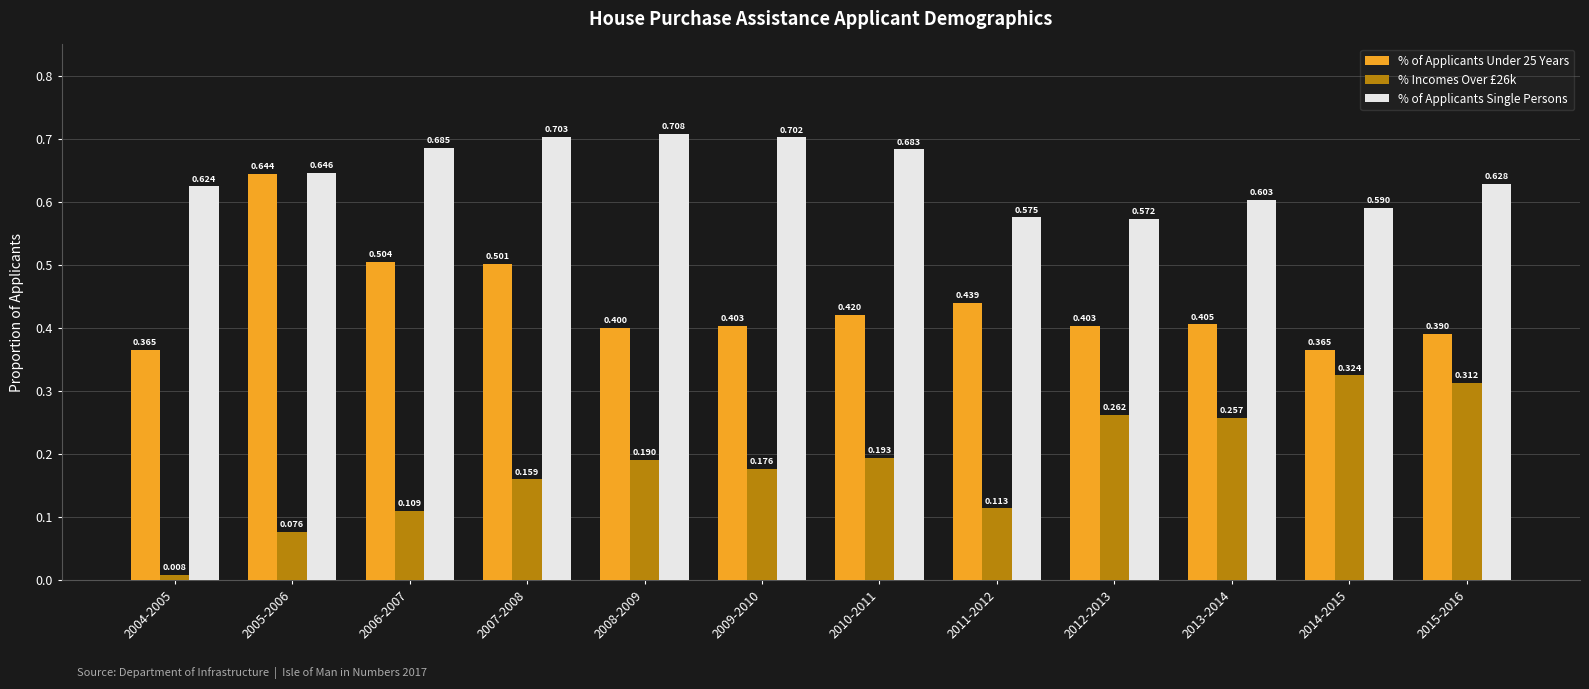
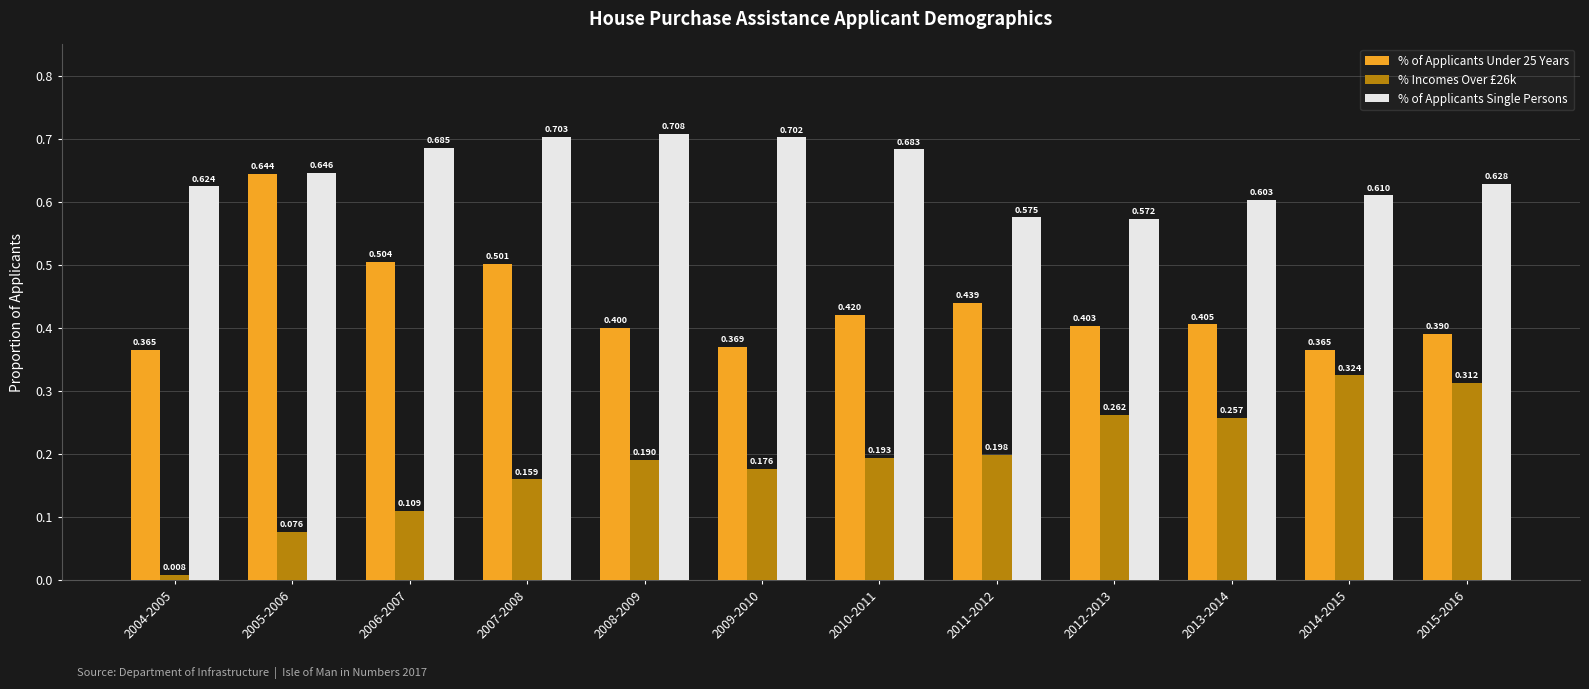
  {
    "% of Applicants Under 25 Years": {
      "2004-2005": 0.365,
      "2005-2006": 0.644,
      "2006-2007": 0.504,
      "2007-2008": 0.501,
      "2008-2009": 0.400,
-     "2009-2010": 0.403,
+     "2009-2010": 0.369,
      "2010-2011": 0.420,
      "2011-2012": 0.439,
      "2012-2013": 0.403,
      "2013-2014": 0.405,
      "2014-2015": 0.365,
      "2015-2016": 0.390
    },
    "% Incomes Over £26k": {
      "2004-2005": 0.008,
      "2005-2006": 0.076,
      "2006-2007": 0.109,
      "2007-2008": 0.159,
      "2008-2009": 0.190,
      "2009-2010": 0.176,
      "2010-2011": 0.193,
-     "2011-2012": 0.113,
+     "2011-2012": 0.198,
      "2012-2013": 0.262,
      "2013-2014": 0.257,
      "2014-2015": 0.324,
      "2015-2016": 0.312
    },
    "% of Applicants Single Persons": {
      "2004-2005": 0.624,
      "2005-2006": 0.646,
      "2006-2007": 0.685,
      "2007-2008": 0.703,
      "2008-2009": 0.708,
      "2009-2010": 0.702,
      "2010-2011": 0.683,
      "2011-2012": 0.575,
      "2012-2013": 0.572,
      "2013-2014": 0.603,
-     "2014-2015": 0.590,
+     "2014-2015": 0.610,
      "2015-2016": 0.628
    }
  }
